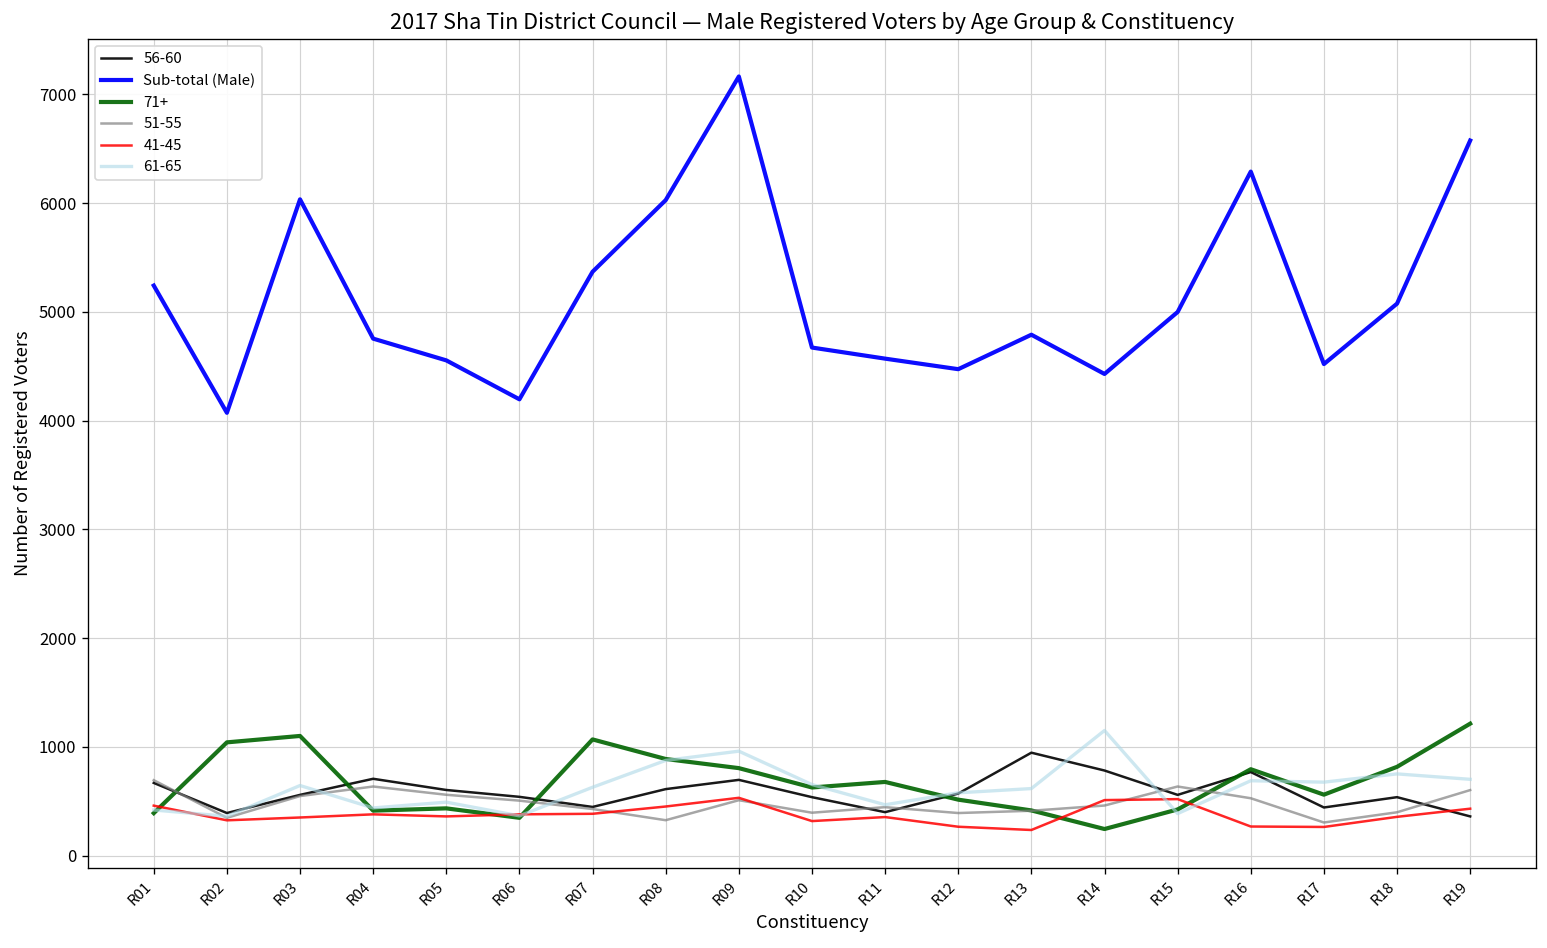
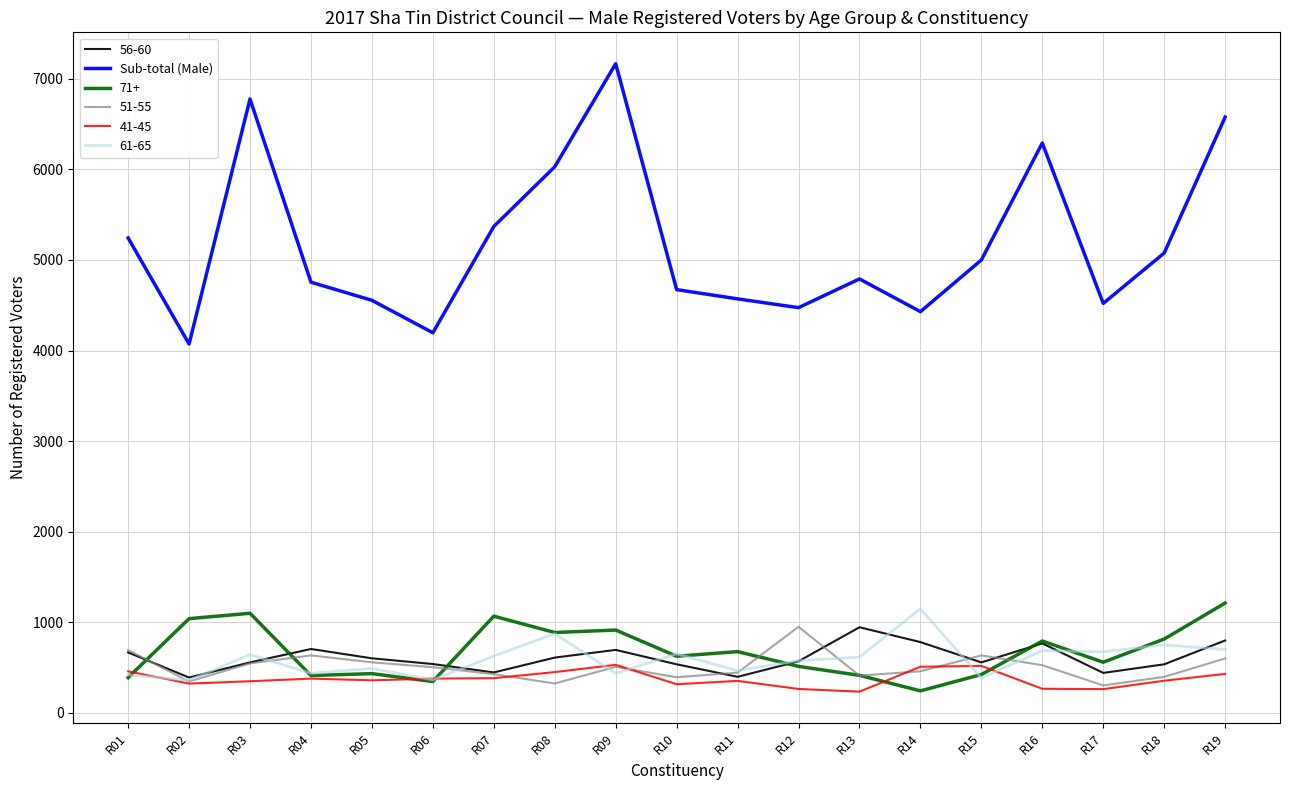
  {
    "56-60": {
      "R02": 400,
      "R04": 700,
      "R05": 600,
      "R06": 500,
      "R08": 600,
      "R09": 700,
      "R10": 500,
      "R11": 400,
      "R13": 900,
      "R14": 800,
      "R15": 600,
      "R17": 400,
      "R18": 500,
-     "R19": 400
+     "R19": 800
    },
    "Sub-total (Male)": {
      "R01": 5200,
      "R02": 4100,
-     "R03": 6000,
+     "R03": 6800,
      "R04": 4800,
      "R05": 4600,
      "R06": 4200,
      "R07": 5400,
      "R08": 6000,
      "R09": 7200,
      "R10": 4700,
      "R11": 4600,
      "R12": 4500,
      "R13": 4800,
      "R14": 4400,
      "R15": 5000,
      "R16": 6300,
      "R17": 4500,
      "R18": 5100,
      "R19": 6600
    },
    "71+": {
      "R01": 400,
      "R02": 1000,
      "R03": 1100,
      "R05": 400,
      "R07": 1100,
-     "R09": 800,
+     "R09": 900,
      "R11": 700,
      "R12": 500,
      "R14": 200,
      "R15": 400,
      "R17": 600,
      "R18": 800,
      "R19": 1200
    },
    "51-55": {
      "R04": 600,
      "R05": 600,
      "R06": 500,
      "R08": 300,
      "R10": 400,
-     "R12": 400,
+     "R12": 1000,
      "R14": 500,
      "R15": 600,
      "R16": 500,
      "R17": 300,
      "R18": 400,
      "R19": 600
    },
    "41-45": {
      "R01": 500,
      "R03": 400,
      "R04": 400,
      "R05": 400,
      "R07": 400,
      "R08": 500,
      "R10": 300,
      "R11": 400,
      "R12": 300,
      "R13": 200,
      "R14": 500,
      "R15": 500,
      "R16": 300,
      "R17": 300,
      "R18": 400,
      "R19": 400
    },
    "61-65": {
      "R01": 400,
      "R03": 600,
      "R05": 500,
      "R07": 600,
-     "R09": 1000,
+     "R09": 400,
      "R13": 600,
      "R14": 1200,
      "R15": 400,
      "R16": 700,
      "R17": 700,
      "R18": 800,
      "R19": 700
    }
  }
